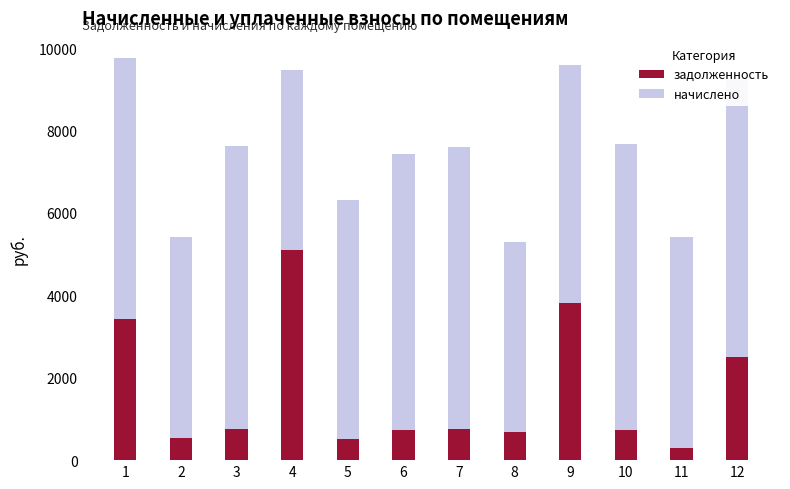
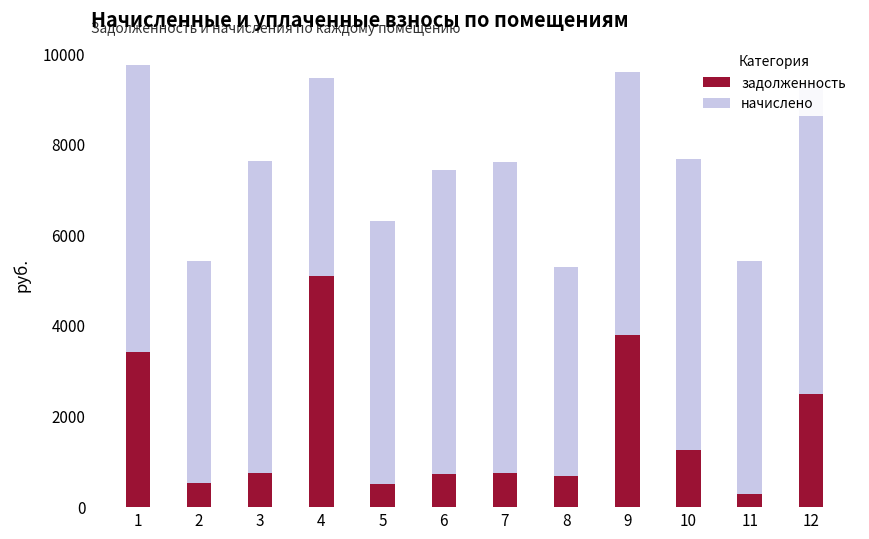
  {
    "задолженность": {
-     "10": 700
+     "10": 1300
    },
    "начислено": {
      "1": 9800,
      "2": 5400,
      "3": 7600,
      "4": 9500,
      "5": 6300,
      "6": 7400,
      "7": 7600,
      "8": 5300,
      "9": 9600,
      "10": 7700,
      "11": 5400
    }
  }
